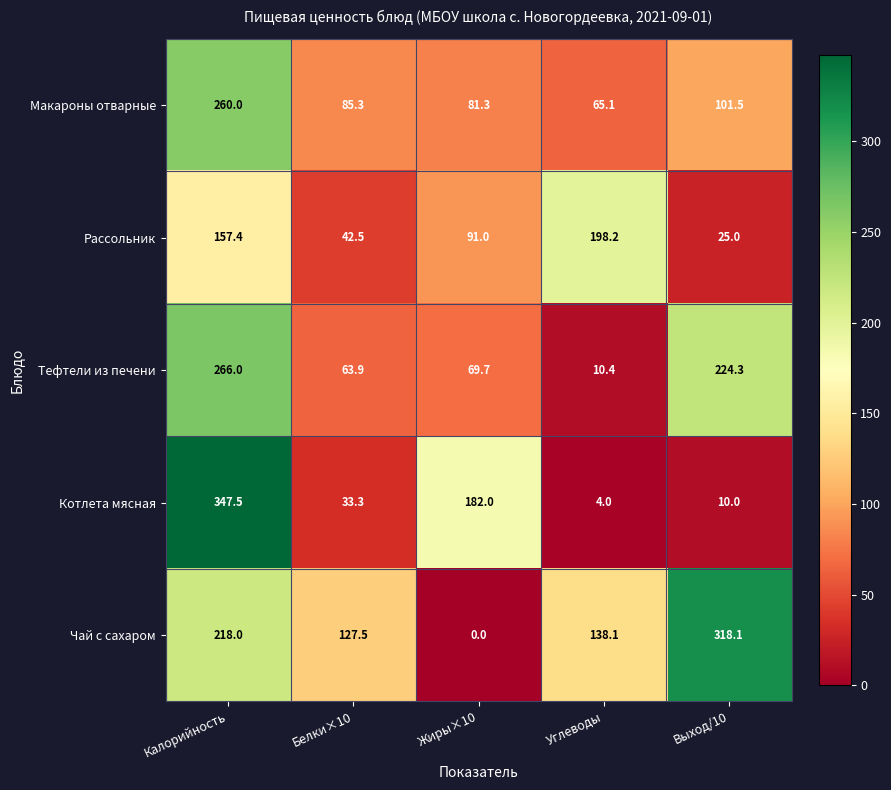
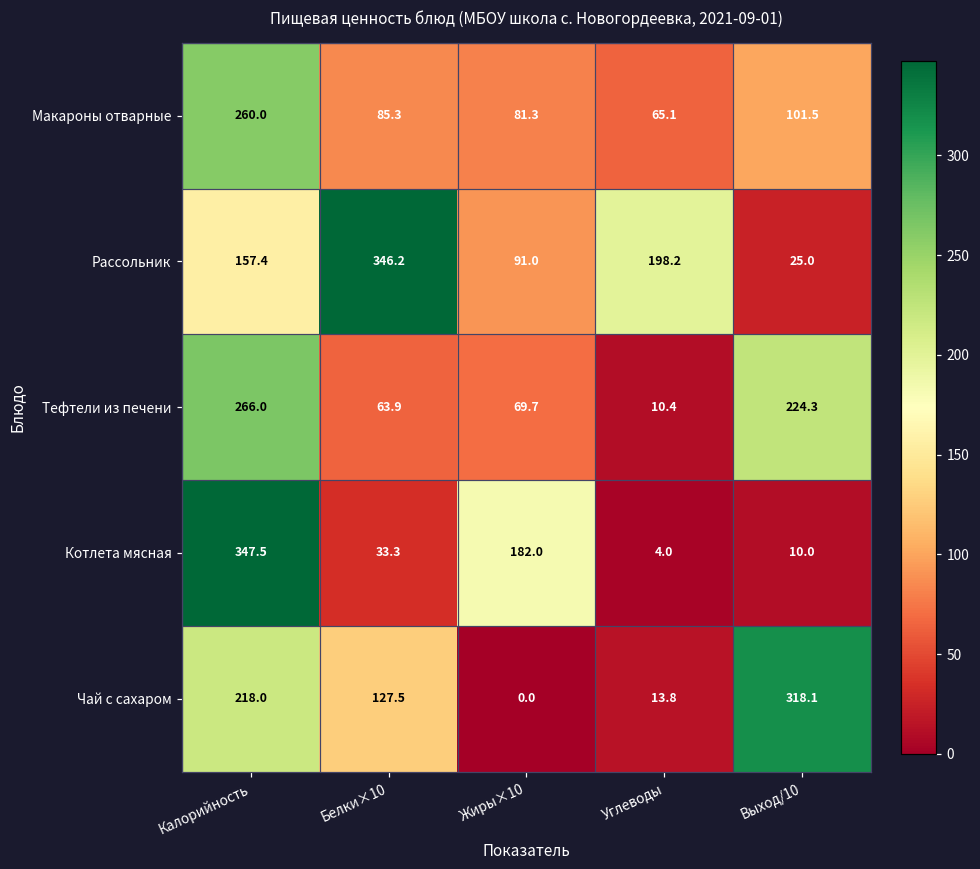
  {
    "Макароны отварные": {
      "Калорийность": 260.0,
      "Белки×10": 85.3,
      "Жиры×10": 81.3,
      "Углеводы": 65.1,
      "Выход/10": 101.5
    },
    "Рассольник": {
      "Калорийность": 157.4,
-     "Белки×10": 42.5,
+     "Белки×10": 346.2,
      "Жиры×10": 91.0,
      "Углеводы": 198.2,
      "Выход/10": 25.0
    },
    "Тефтели из печени": {
      "Калорийность": 266.0,
      "Белки×10": 63.9,
      "Жиры×10": 69.7,
      "Углеводы": 10.4,
      "Выход/10": 224.3
    },
    "Котлета мясная": {
      "Калорийность": 347.5,
      "Белки×10": 33.3,
      "Жиры×10": 182.0,
      "Углеводы": 4.0,
      "Выход/10": 10.0
    },
    "Чай с сахаром": {
      "Калорийность": 218.0,
      "Белки×10": 127.5,
      "Жиры×10": 0.0,
-     "Углеводы": 138.1,
+     "Углеводы": 13.8,
      "Выход/10": 318.1
    }
  }
